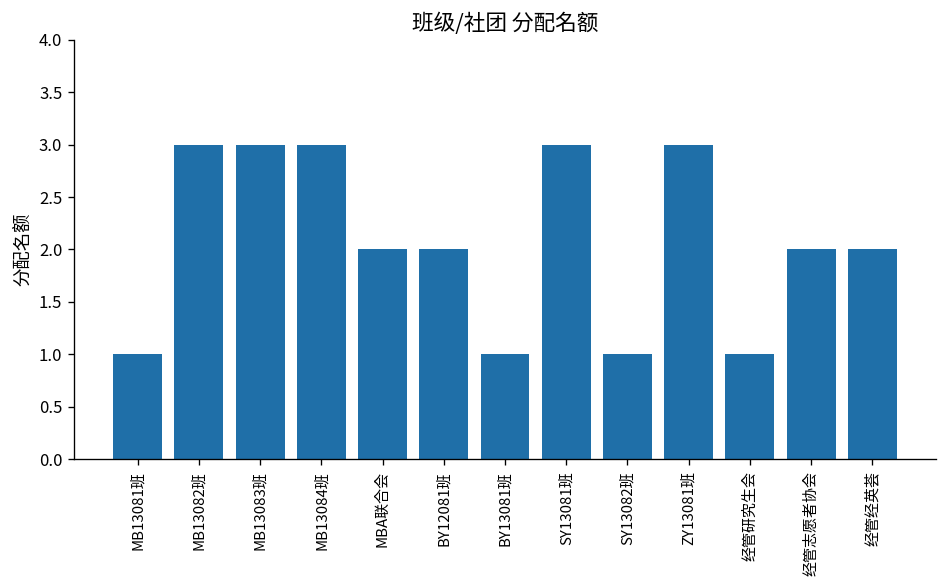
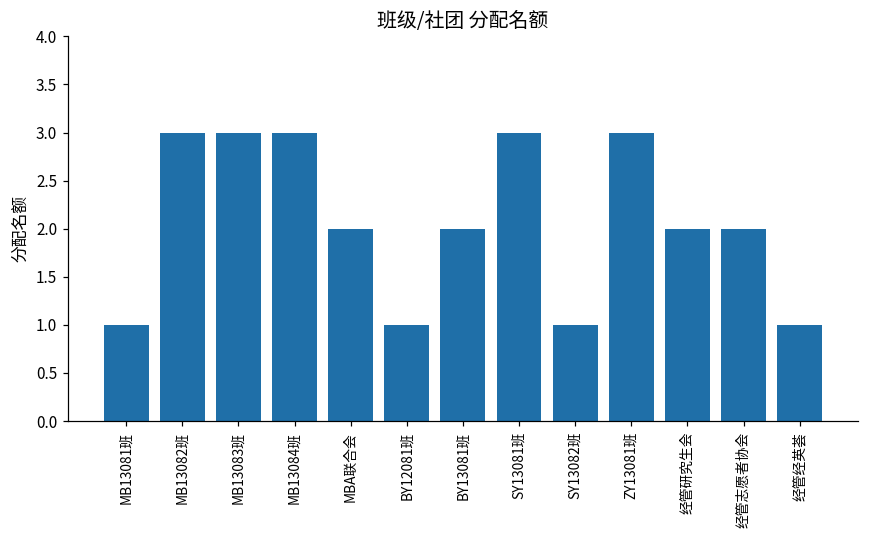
  {
    "MB13081班": 1,
    "MB13082班": 3,
    "MB13083班": 3,
    "MB13084班": 3,
    "MBA联合会": 2,
-   "BY12081班": 2,
-   "BY13081班": 1,
+   "BY12081班": 1,
+   "BY13081班": 2,
    "SY13081班": 3,
    "SY13082班": 1,
    "ZY13081班": 3,
-   "经管研究生会": 1,
+   "经管研究生会": 2,
    "经管志愿者协会": 2,
-   "经管经英荟": 2
+   "经管经英荟": 1
  }
